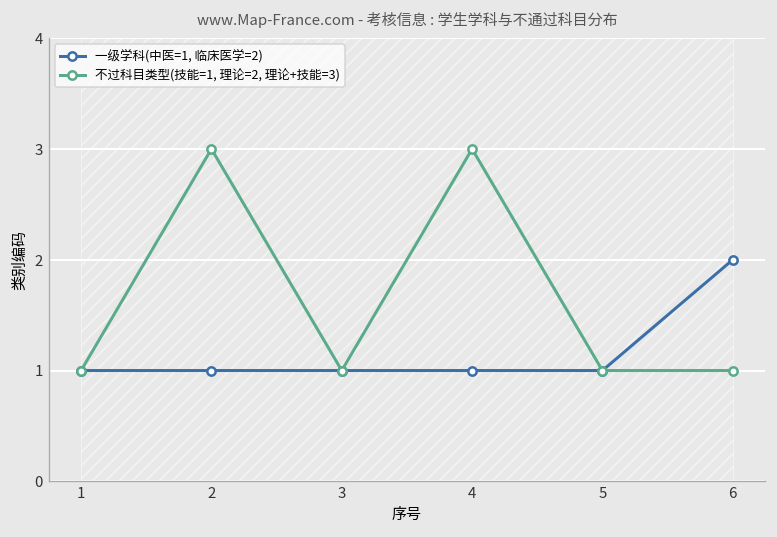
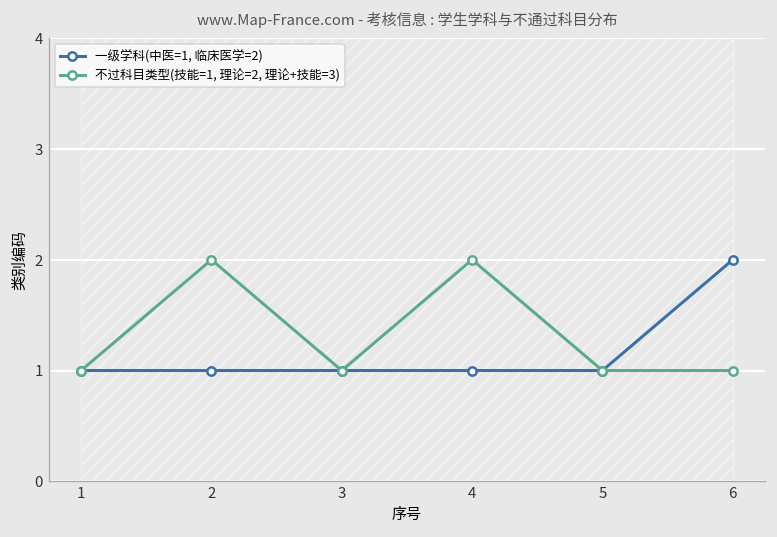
  {
    "一级学科(中医=1, 临床医学=2)": {
      "2": 1,
      "4": 1,
      "6": 2
    },
    "不过科目类型(技能=1, 理论=2, 理论+技能=3)": {
-     "2": 3,
-     "4": 3,
+     "2": 2,
+     "4": 2,
      "6": 1
    }
  }
